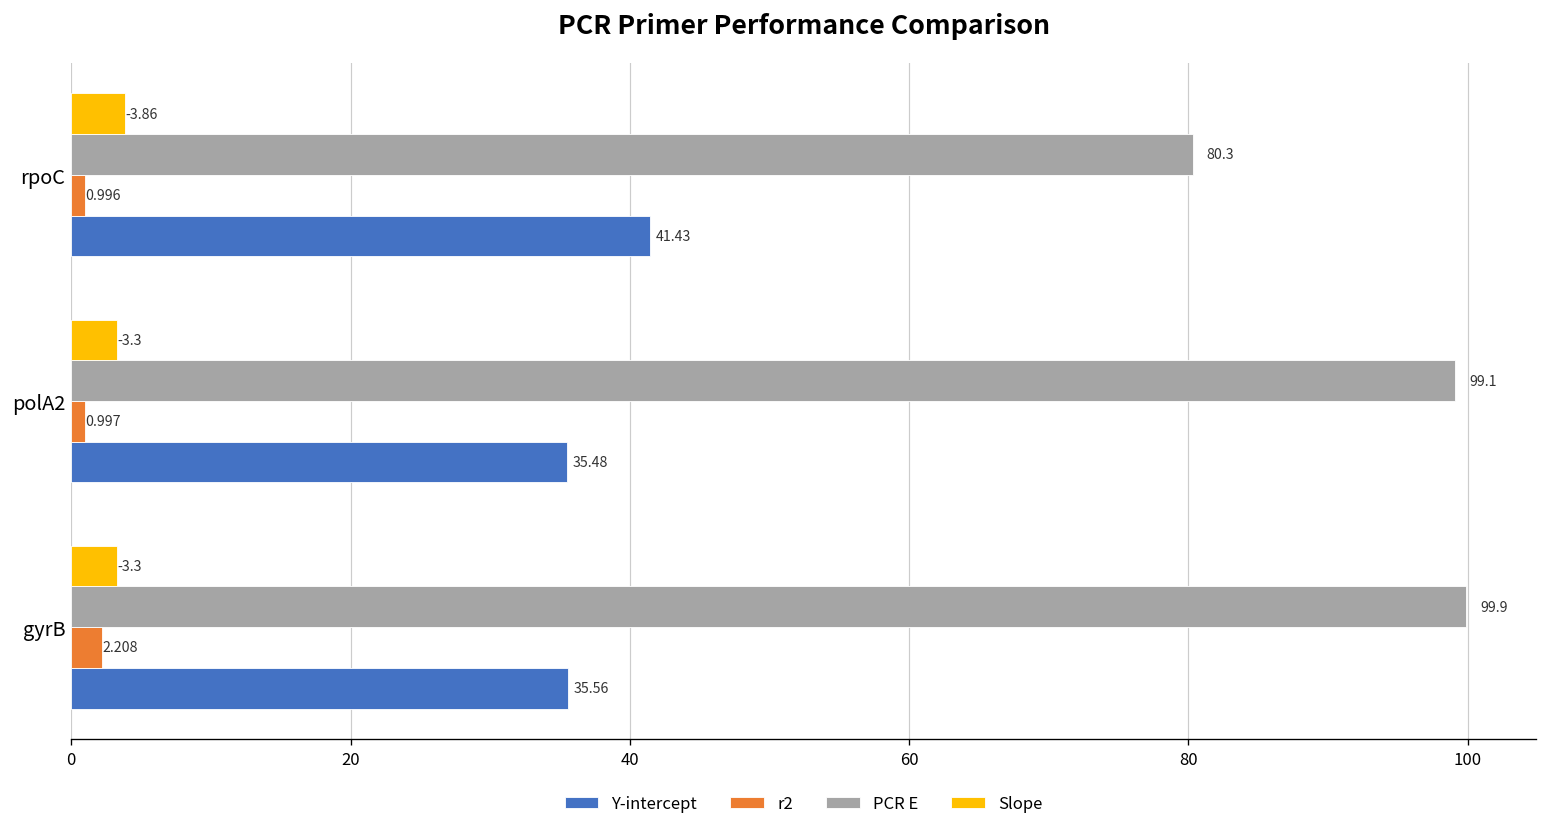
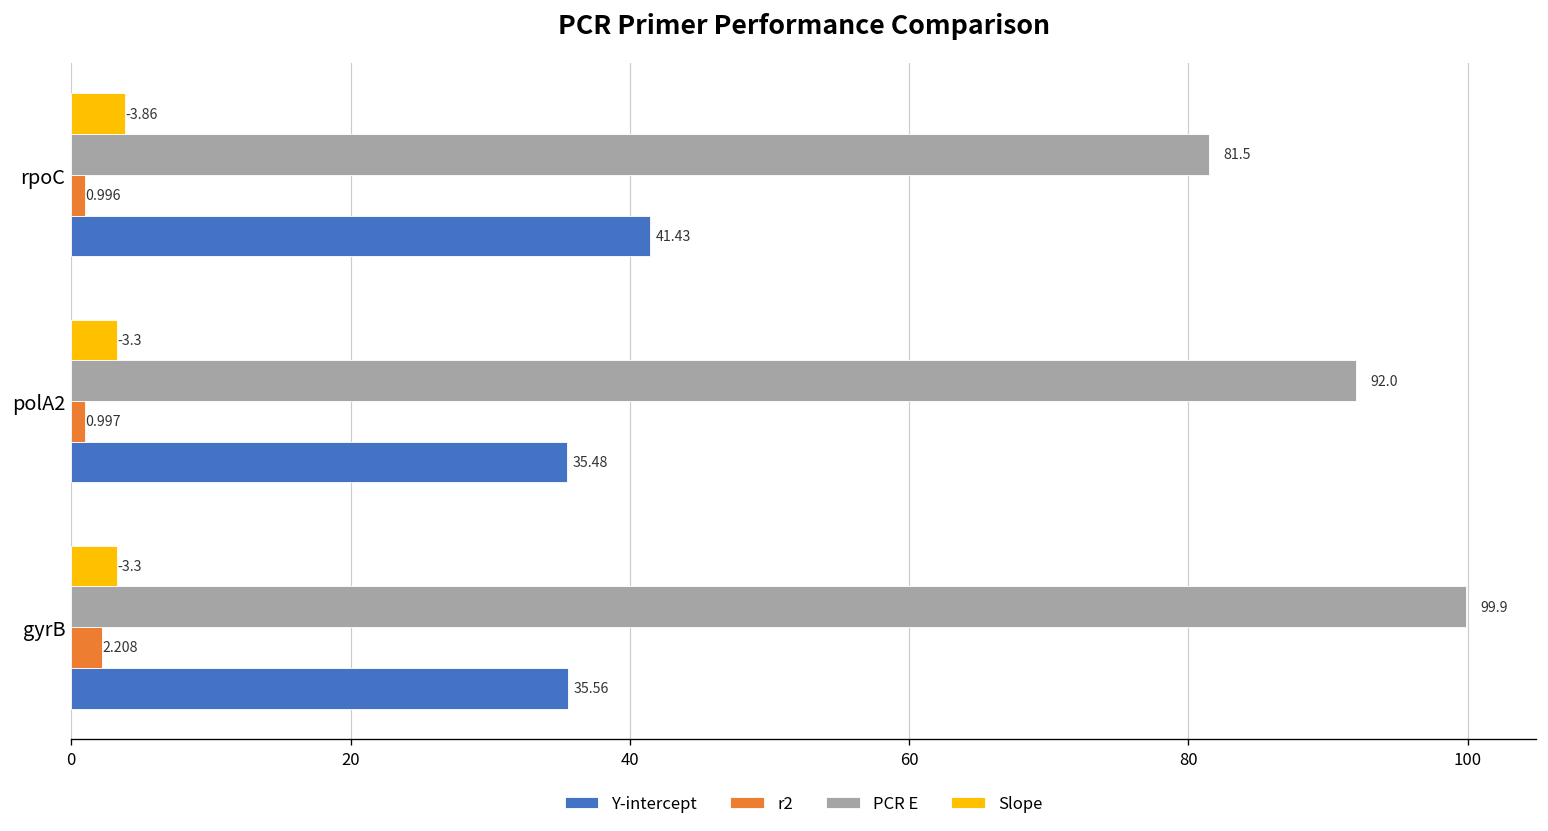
  {
    "Y-intercept": {
      "rpoC": 41.43,
      "polA2": 35.48,
      "gyrB": 35.56
    },
    "r2": {
      "rpoC": 0.996,
      "polA2": 0.997,
      "gyrB": 2.208
    },
    "PCR E": {
-     "rpoC": 80.3,
-     "polA2": 99.1,
+     "rpoC": 81.5,
+     "polA2": 92.0,
      "gyrB": 99.9
    }
  }
